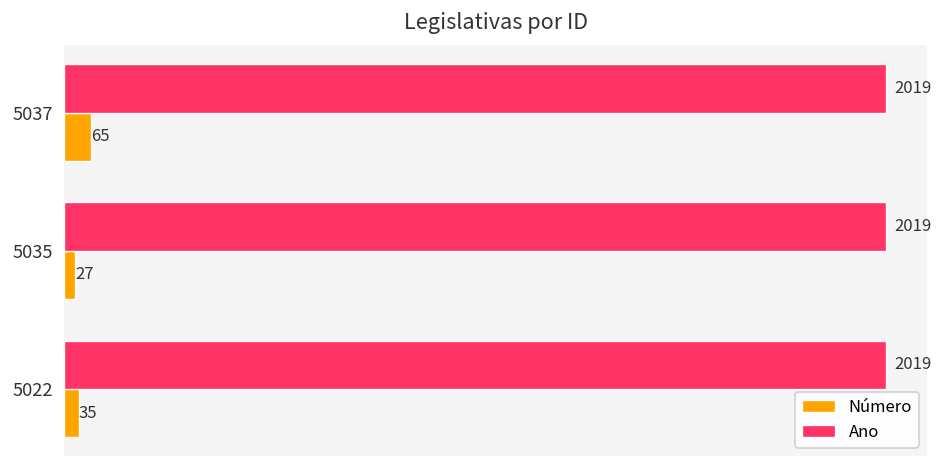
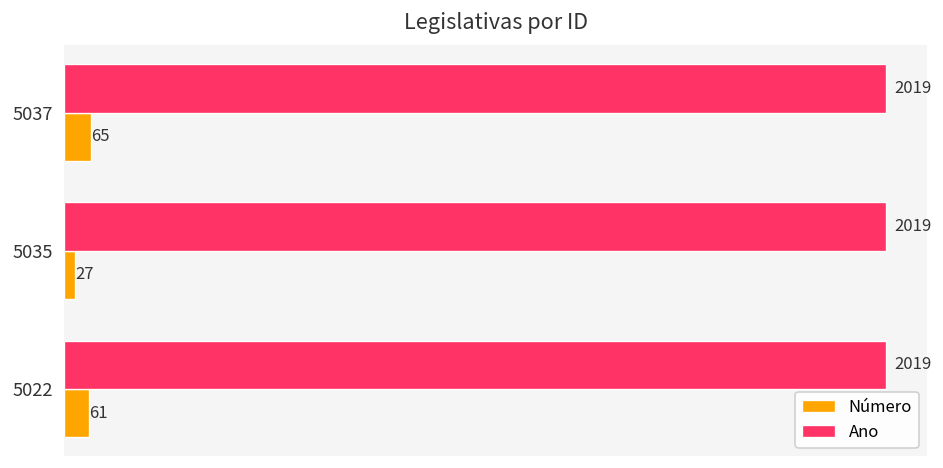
  {
    "Número": {
      "5037": 65,
      "5035": 27,
-     "5022": 35
+     "5022": 61
    },
    "Ano": {
      "5037": 2019,
      "5035": 2019,
      "5022": 2019
    }
  }
